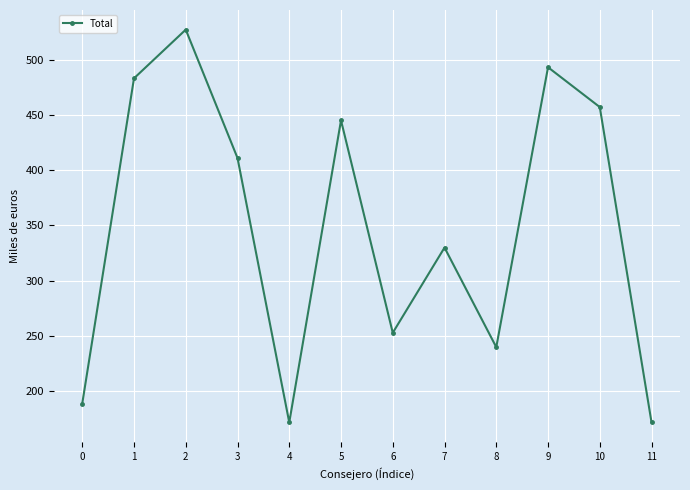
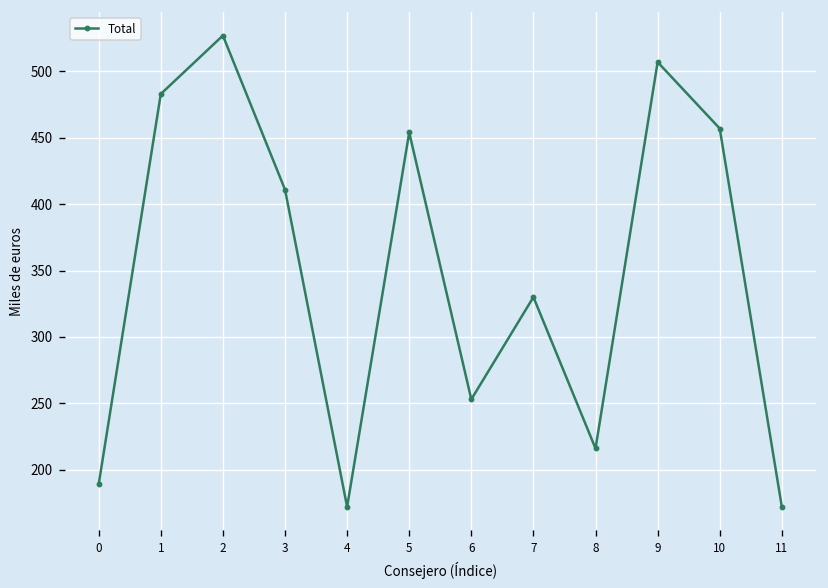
  {
    "0": 189,
    "1": 483,
    "2": 527,
    "3": 411,
    "4": 172,
-   "5": 445,
+   "5": 454,
    "6": 253,
    "7": 330,
-   "8": 240,
-   "9": 493,
+   "8": 216,
+   "9": 507,
    "10": 457,
    "11": 172
  }
